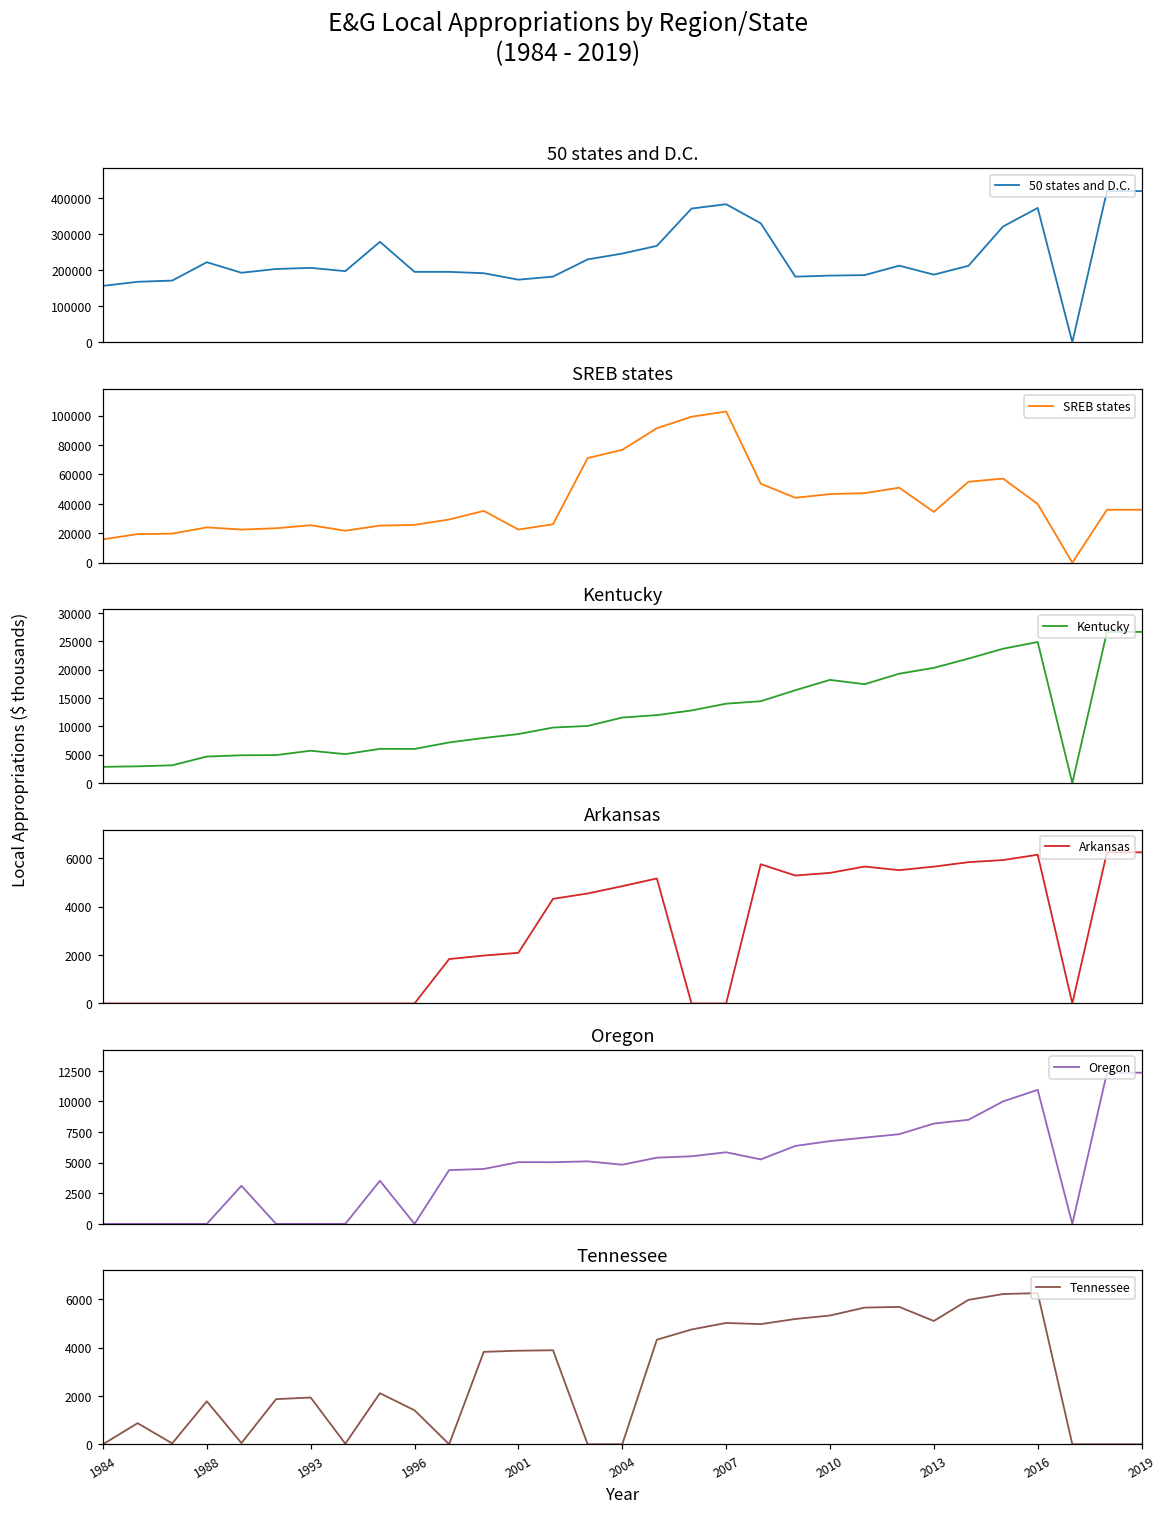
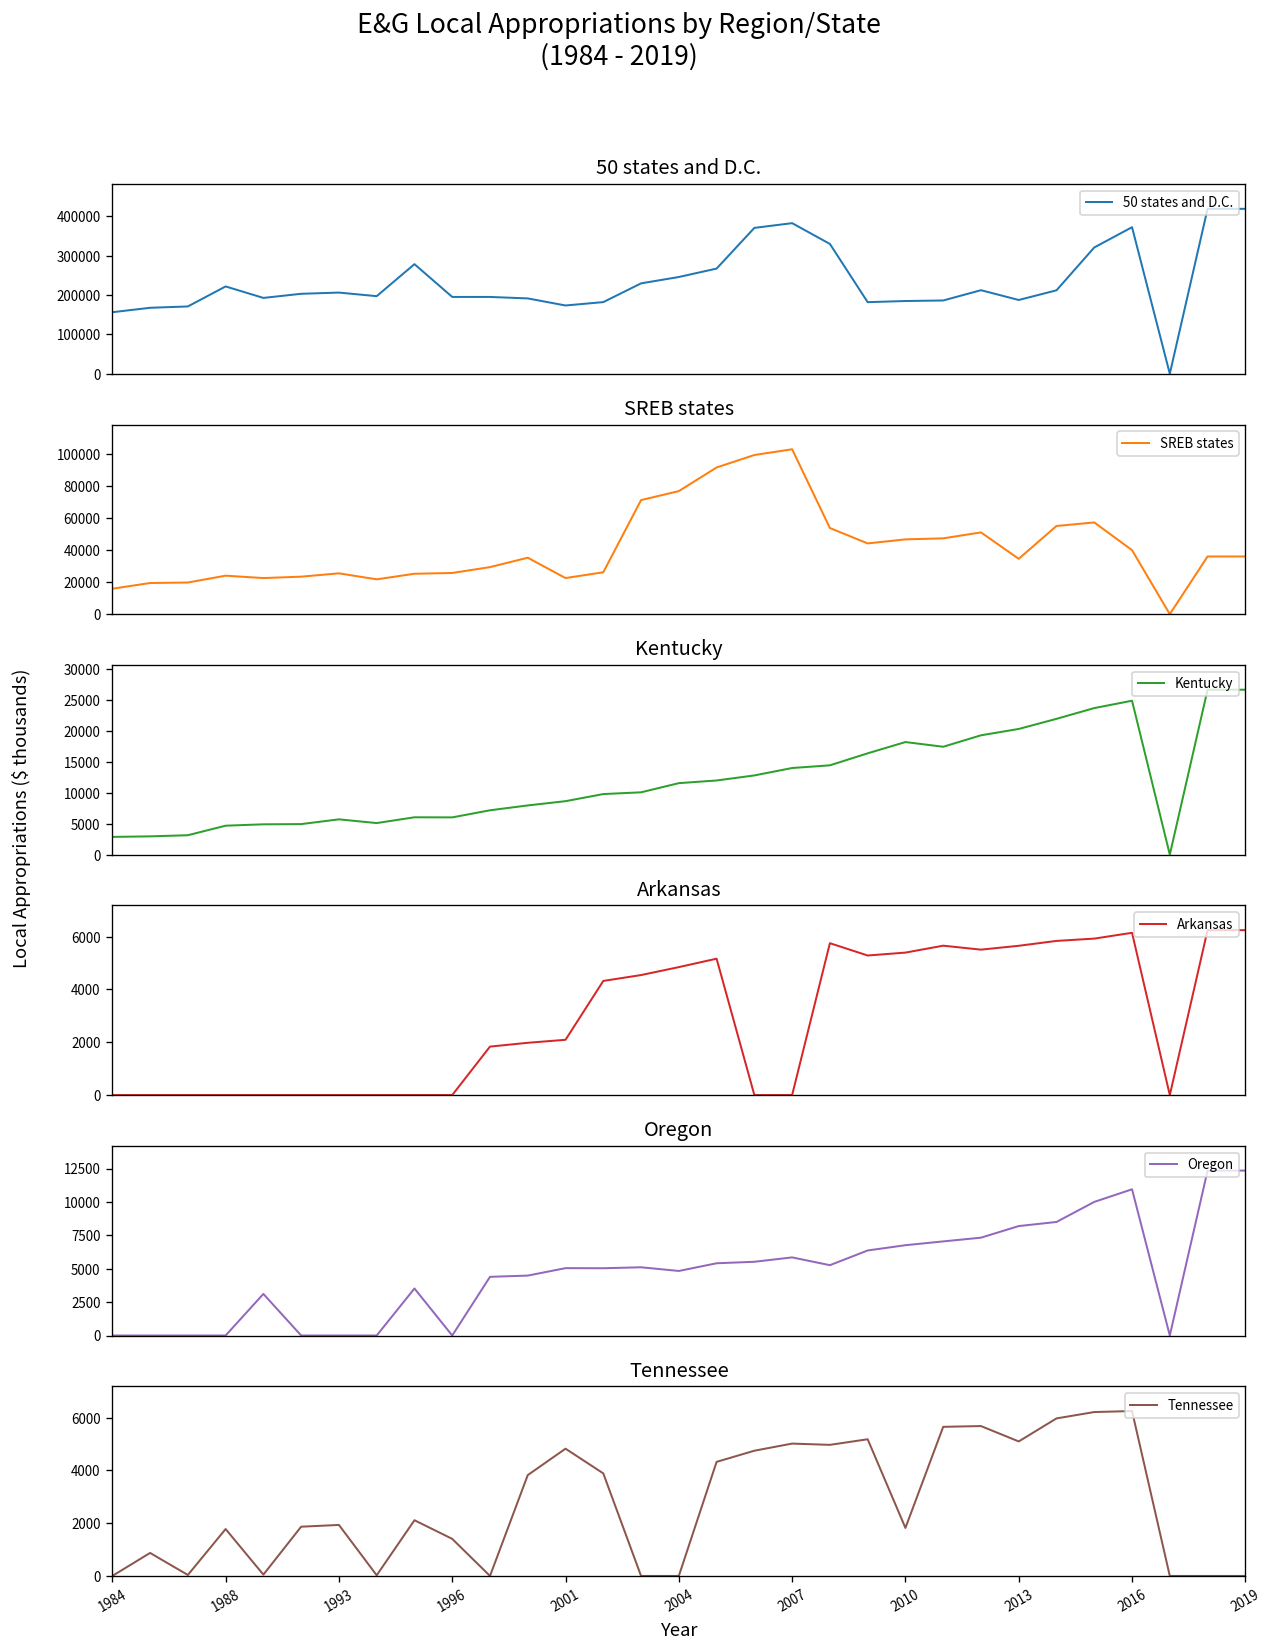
  {
    "Tennessee": {
      "1984": 0,
      "1988": 1800,
      "1993": 1900,
      "1996": 1400,
-     "2001": 3900,
+     "2001": 4800,
      "2004": 0,
      "2007": 5000,
-     "2010": 5300,
+     "2010": 1800,
      "2013": 5100,
      "2019": 0
    }
  }
